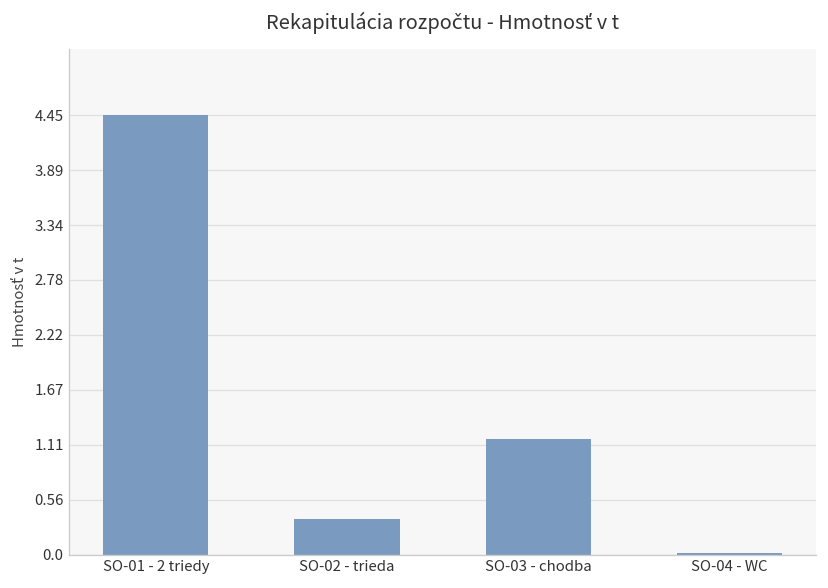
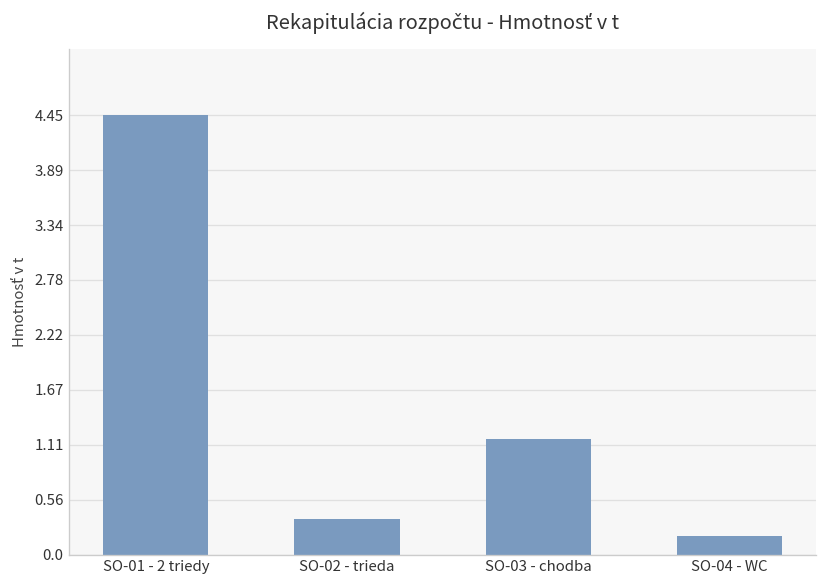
  {
    "SO-01 - 2 triedy": 4.4,
    "SO-02 - trieda": 0.4,
    "SO-03 - chodba": 1.2,
-   "SO-04 - WC": 0.0
+   "SO-04 - WC": 0.2
  }
